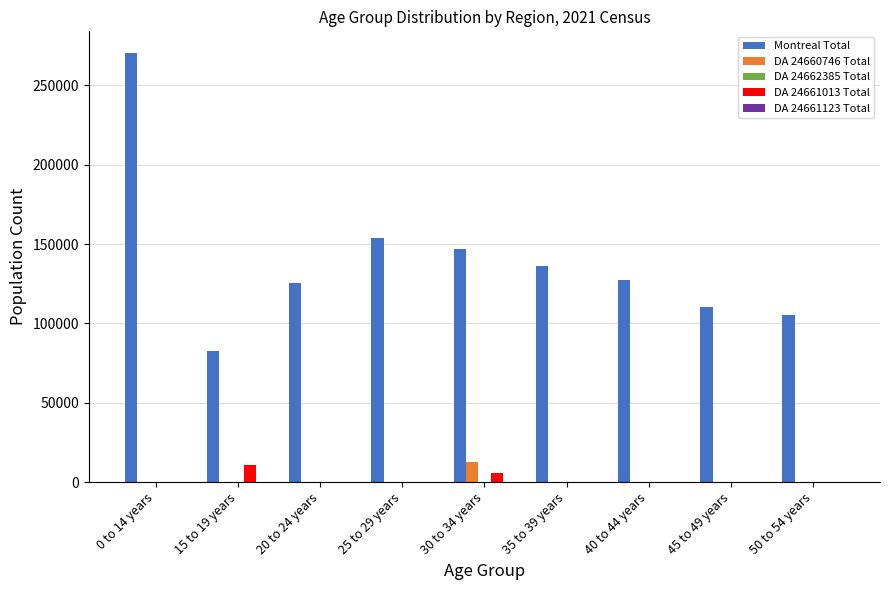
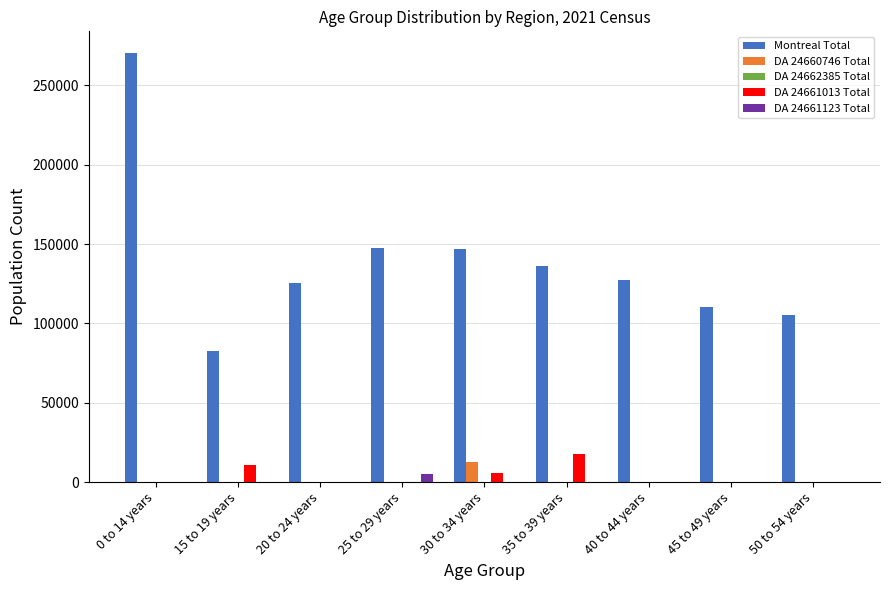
  {
    "Montreal Total": {
      "0 to 14 years": 270000,
      "15 to 19 years": 82000,
      "20 to 24 years": 125000,
-     "25 to 29 years": 154000,
+     "25 to 29 years": 148000,
      "30 to 34 years": 147000,
      "35 to 39 years": 136000,
      "40 to 44 years": 127000,
      "45 to 49 years": 110000,
      "50 to 54 years": 106000
    },
    "DA 24660746 Total": {
      "30 to 34 years": 13000
    },
    "DA 24661013 Total": {
      "15 to 19 years": 11000,
      "30 to 34 years": 6000,
-     "35 to 39 years": 0
+     "35 to 39 years": 18000
    },
    "DA 24661123 Total": {
-     "25 to 29 years": 0
+     "25 to 29 years": 5000
    }
  }
